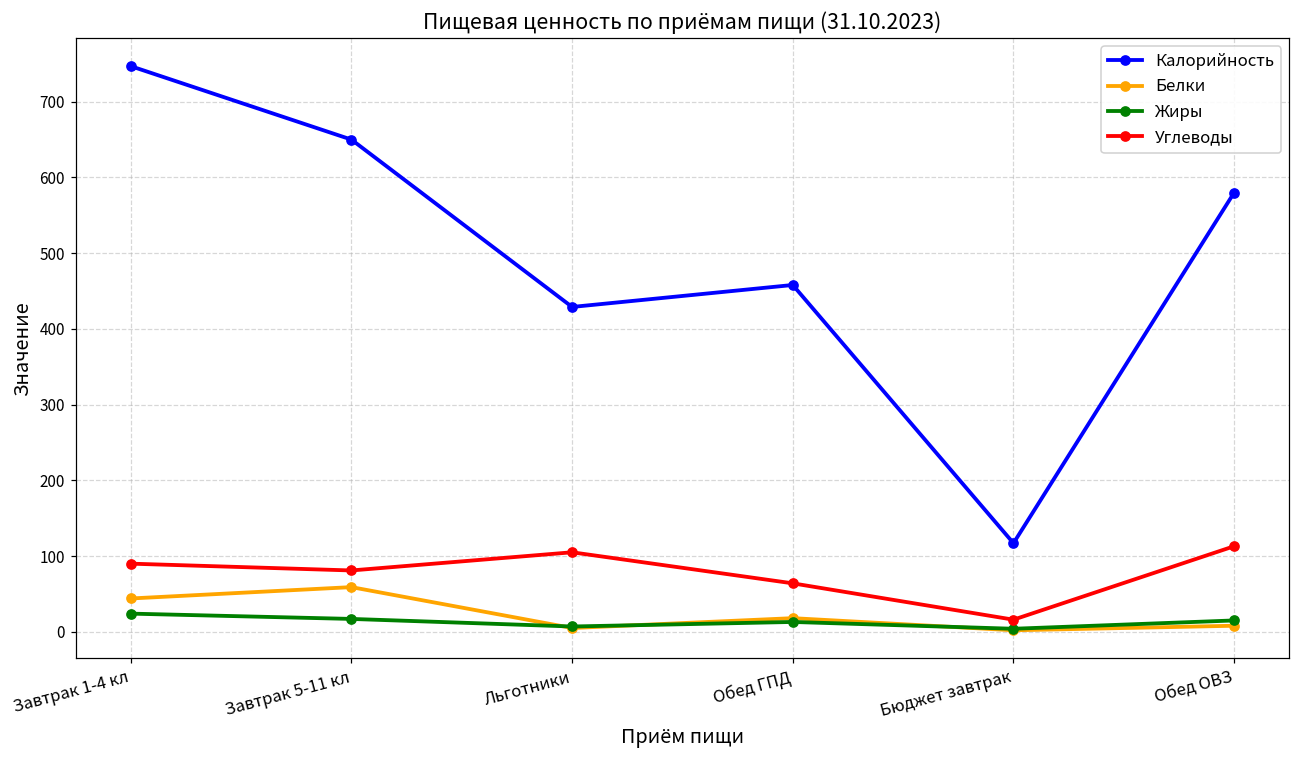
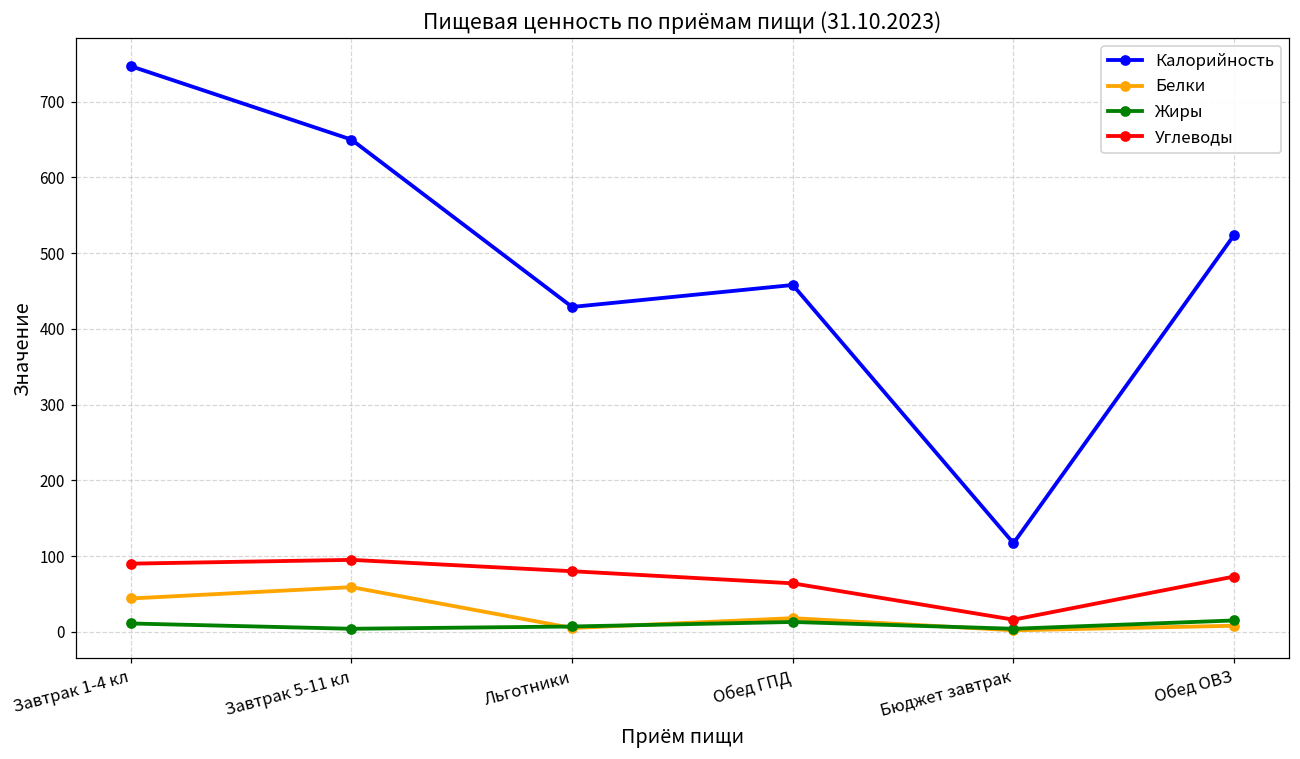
  {
    "Калорийность": {
      "Завтрак 1-4 кл": 750,
      "Завтрак 5-11 кл": 650,
      "Льготники": 430,
      "Обед ГПД": 460,
      "Бюджет завтрак": 120,
-     "Обед ОВЗ": 580
+     "Обед ОВЗ": 520
    },
    "Белки": {
      "Завтрак 1-4 кл": 40,
      "Завтрак 5-11 кл": 60,
      "Обед ГПД": 20,
      "Обед ОВЗ": 10
    },
    "Жиры": {
-     "Завтрак 1-4 кл": 20,
-     "Завтрак 5-11 кл": 20,
+     "Завтрак 1-4 кл": 10,
+     "Завтрак 5-11 кл": 0,
      "Обед ГПД": 10,
      "Обед ОВЗ": 20
    },
    "Углеводы": {
      "Завтрак 1-4 кл": 90,
-     "Завтрак 5-11 кл": 80,
-     "Льготники": 110,
+     "Завтрак 5-11 кл": 100,
+     "Льготники": 80,
      "Обед ГПД": 60,
      "Бюджет завтрак": 20,
-     "Обед ОВЗ": 110
+     "Обед ОВЗ": 70
    }
  }
